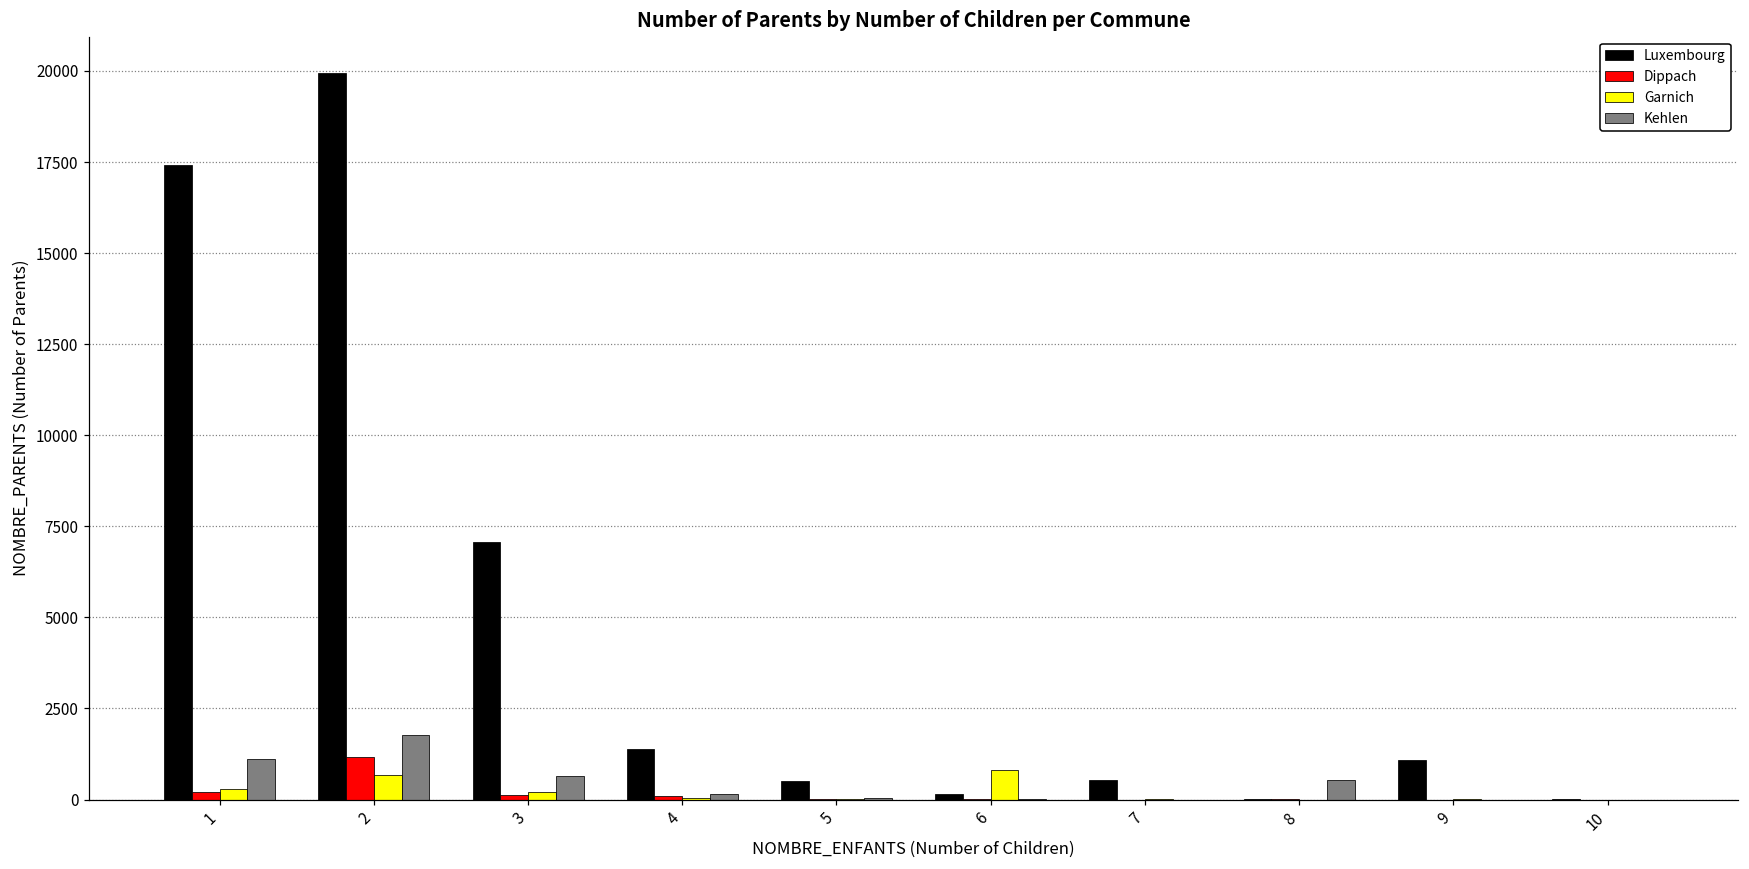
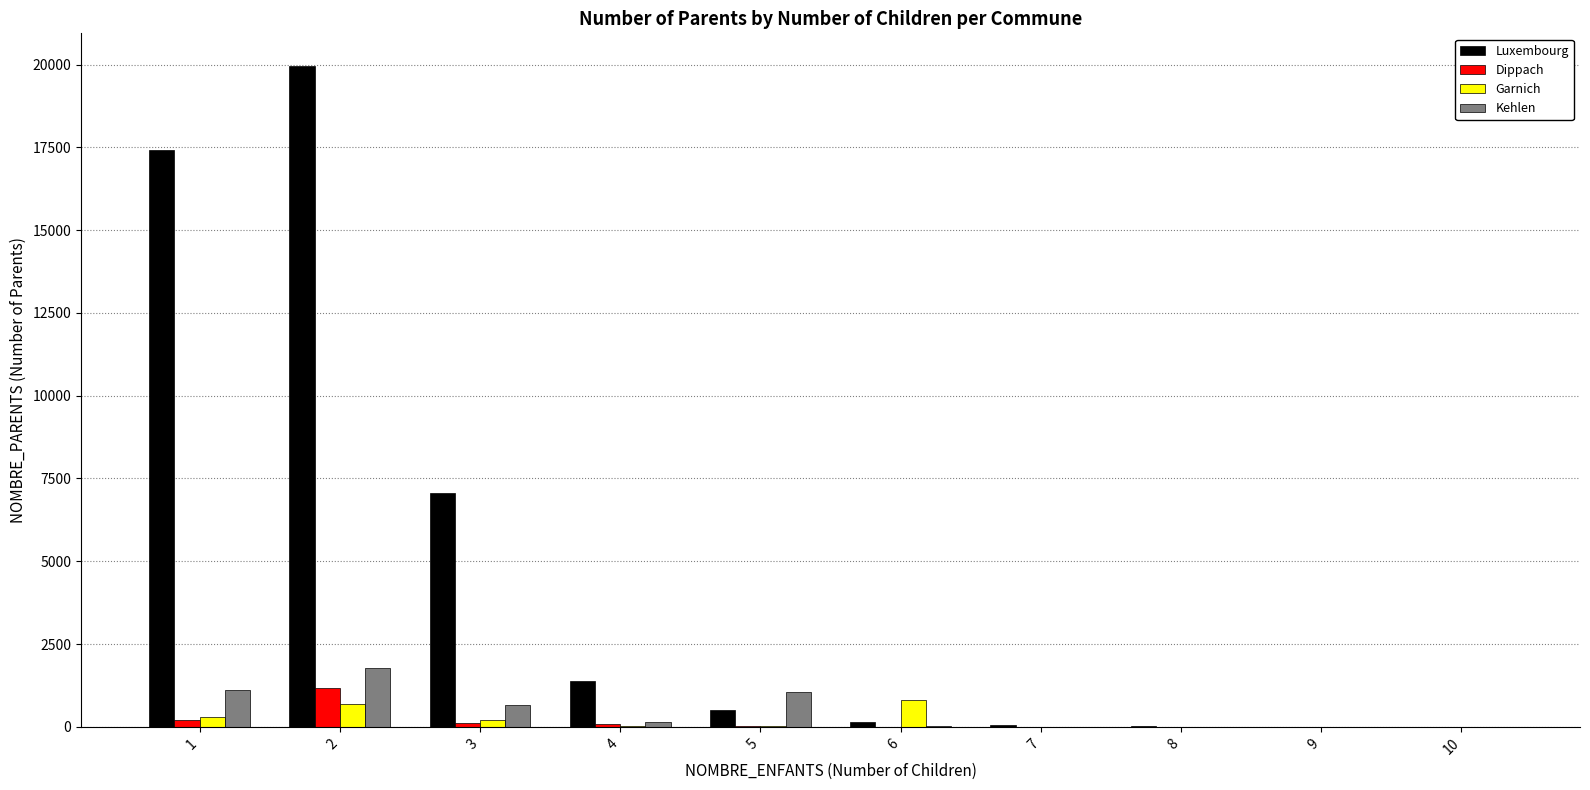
  {
    "Luxembourg": {
      "1": 17400,
      "2": 19900,
      "3": 7100,
      "4": 1400,
      "5": 500,
      "6": 200,
-     "7": 500,
-     "9": 1100
+     "7": 100,
+     "9": 0
    },
    "Dippach": {
      "1": 200,
      "2": 1200,
      "3": 100,
      "4": 100,
      "9": 0,
      "10": 0
    },
    "Garnich": {
      "1": 300,
      "2": 700,
      "3": 200,
      "6": 800,
      "10": 0
    },
    "Kehlen": {
      "1": 1100,
      "2": 1800,
      "3": 700,
      "4": 100,
-     "5": 0,
-     "8": 500,
+     "5": 1100,
+     "8": 0,
      "9": 0,
      "10": 0
    }
  }
